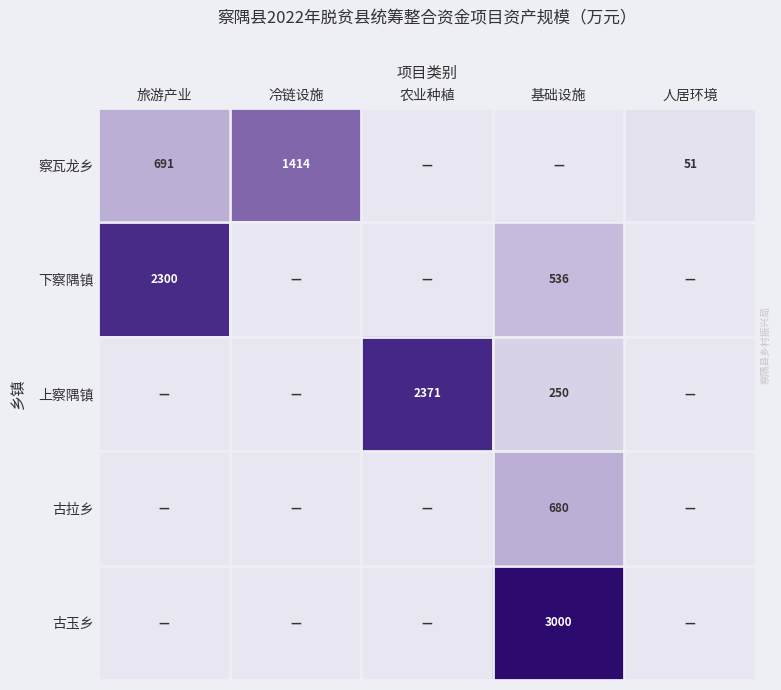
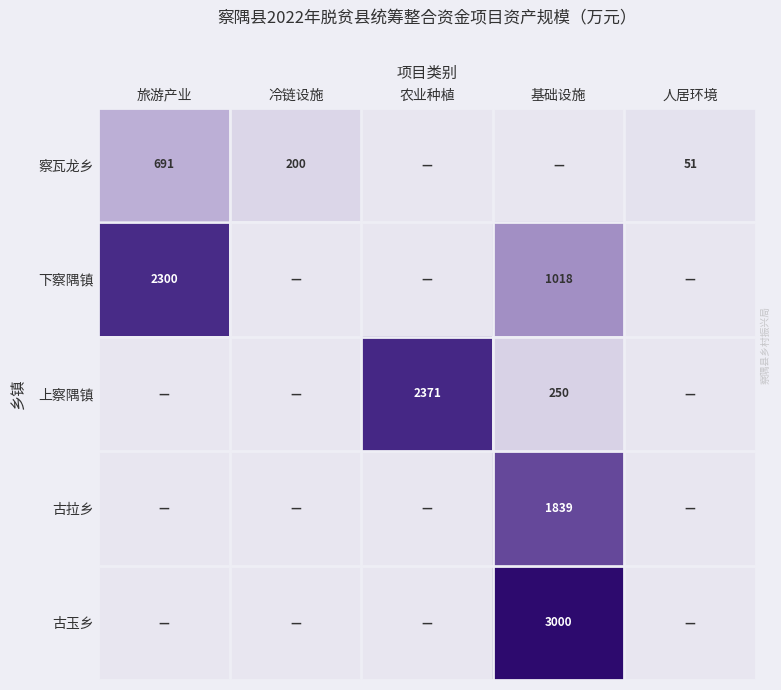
  {
    "察瓦龙乡": {
      "旅游产业": 691,
-     "冷链设施": 1414,
+     "冷链设施": 200,
      "人居环境": 51
    },
    "下察隅镇": {
      "旅游产业": 2300,
-     "基础设施": 536
+     "基础设施": 1018
    },
    "上察隅镇": {
      "农业种植": 2371,
      "基础设施": 250
    },
    "古拉乡": {
-     "基础设施": 680
+     "基础设施": 1839
    },
    "古玉乡": {
      "基础设施": 3000
    }
  }
